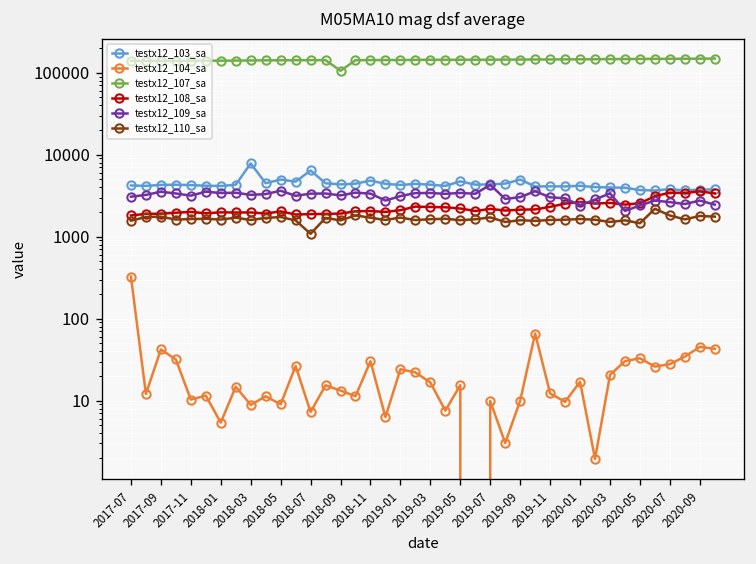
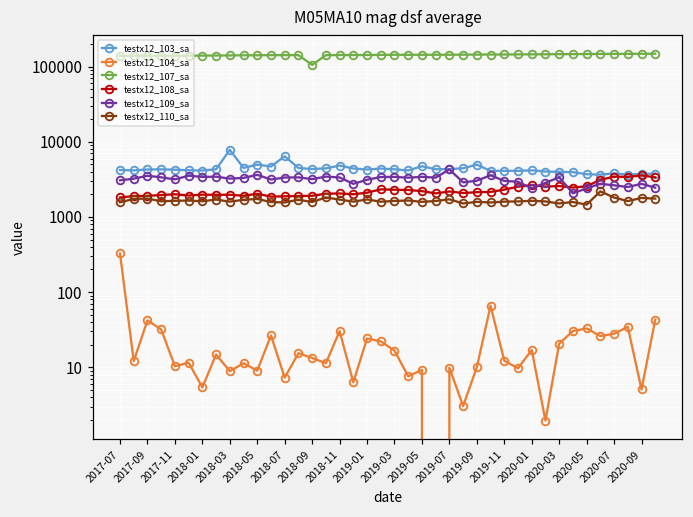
  {
    "testx12_103_sa": {
      "2017-07": 4000,
      "2017-09": 4000,
      "2017-11": 4000,
      "2018-01": 4000,
      "2018-03": 8000,
      "2018-05": 5000,
      "2018-07": 6000,
      "2018-09": 4000,
      "2018-11": 5000,
      "2019-01": 4000,
      "2019-03": 4000,
      "2019-05": 5000,
      "2019-09": 5000,
      "2019-11": 4000,
      "2020-01": 4000,
      "2020-03": 4000,
      "2020-05": 4000,
      "2020-07": 4000
    },
    "testx12_104_sa": {
      "2017-07": 300,
      "2017-09": 40,
      "2017-11": 10,
      "2018-01": 5,
      "2018-03": 9,
      "2018-05": 9,
      "2018-07": 7,
      "2018-09": 13,
      "2018-11": 30,
      "2019-01": 24,
      "2019-03": 17,
-     "2019-05": 15,
+     "2019-05": 9,
      "2019-07": 10,
      "2019-09": 10,
      "2019-11": 12,
      "2020-01": 17,
      "2020-03": 21,
      "2020-05": 30,
      "2020-07": 28,
-     "2020-09": 50
+     "2020-09": 5
    },
    "testx12_107_sa": {
      "2018-01": 140000,
      "2018-03": 140000,
      "2018-05": 140000,
      "2018-07": 140000,
      "2018-09": 110000,
      "2018-11": 140000,
      "2019-01": 140000,
      "2019-03": 140000,
      "2019-05": 140000,
      "2019-07": 140000,
      "2019-09": 140000,
      "2019-11": 150000,
      "2020-01": 150000,
      "2020-03": 150000,
      "2020-05": 150000,
      "2020-07": 150000,
      "2020-09": 150000
    },
    "testx12_108_sa": {
      "2017-07": 1800,
      "2017-11": 2000,
      "2018-01": 2000,
      "2018-03": 2000,
      "2018-05": 2000,
      "2018-07": 1900,
      "2018-09": 1900,
      "2018-11": 2100,
      "2019-01": 2100,
      "2019-03": 2300,
      "2019-05": 2200,
      "2019-07": 2200,
      "2019-09": 2100,
      "2019-11": 2300,
      "2020-01": 2700,
      "2020-03": 2600,
      "2020-07": 3000
    },
    "testx12_109_sa": {
      "2017-07": 3000,
      "2017-09": 4000,
      "2017-11": 3000,
      "2018-01": 3000,
      "2018-03": 3000,
      "2018-05": 4000,
      "2018-07": 3000,
      "2018-09": 3000,
      "2018-11": 3000,
      "2019-01": 3000,
      "2019-03": 3000,
      "2019-05": 3000,
      "2019-09": 3000,
      "2019-11": 3000,
      "2020-01": 2400,
      "2020-03": 3000,
      "2020-07": 2600,
      "2020-09": 2800
    },
    "testx12_110_sa": {
      "2017-07": 1600,
      "2017-11": 1600,
      "2018-01": 1600,
      "2018-03": 1600,
      "2018-05": 1700,
-     "2018-07": 1100,
+     "2018-07": 1600,
      "2018-09": 1600,
      "2018-11": 1700,
      "2019-01": 1700,
      "2019-03": 1600,
      "2019-05": 1600,
      "2019-07": 1700,
      "2019-09": 1600,
      "2019-11": 1600,
      "2020-01": 1600,
      "2020-03": 1500,
      "2020-05": 1500,
      "2020-07": 1800,
      "2020-09": 1800
    }
  }
